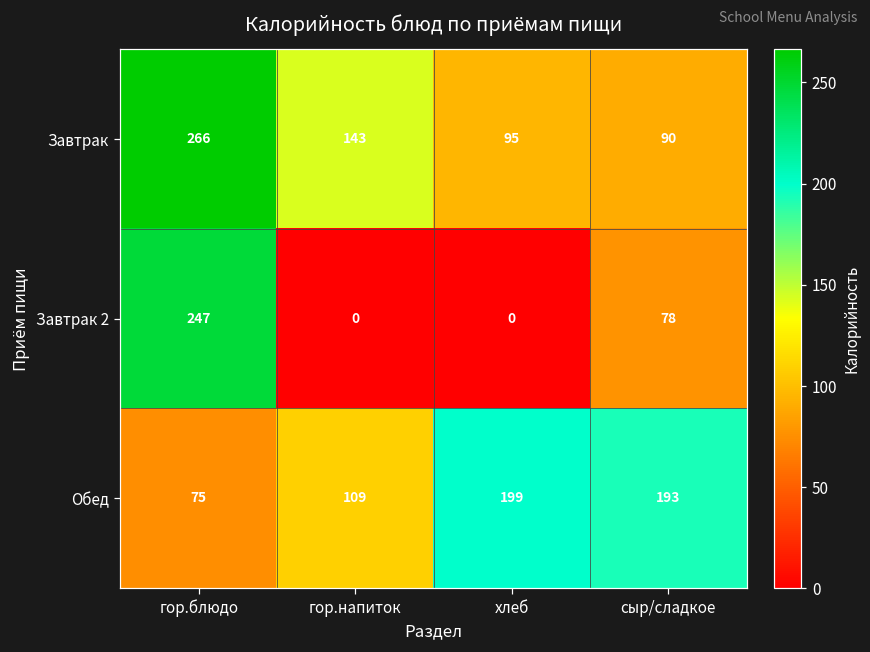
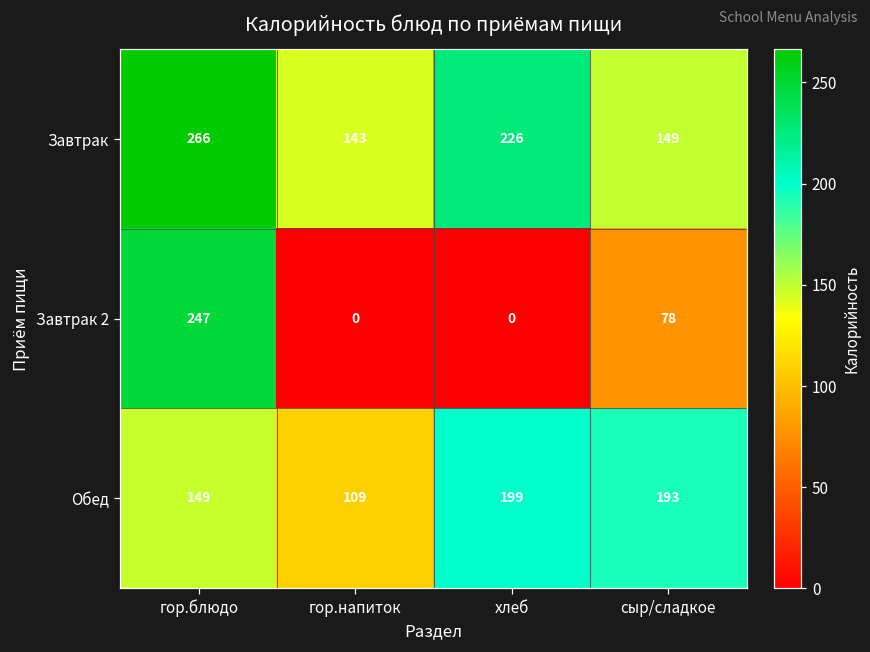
  {
    "Завтрак": {
      "гор.блюдо": 266,
      "гор.напиток": 143,
-     "хлеб": 95,
-     "сыр/сладкое": 90
+     "хлеб": 226,
+     "сыр/сладкое": 149
    },
    "Завтрак 2": {
      "гор.блюдо": 247,
      "гор.напиток": 0,
      "хлеб": 0,
      "сыр/сладкое": 78
    },
    "Обед": {
-     "гор.блюдо": 75,
+     "гор.блюдо": 149,
      "гор.напиток": 109,
      "хлеб": 199,
      "сыр/сладкое": 193
    }
  }
